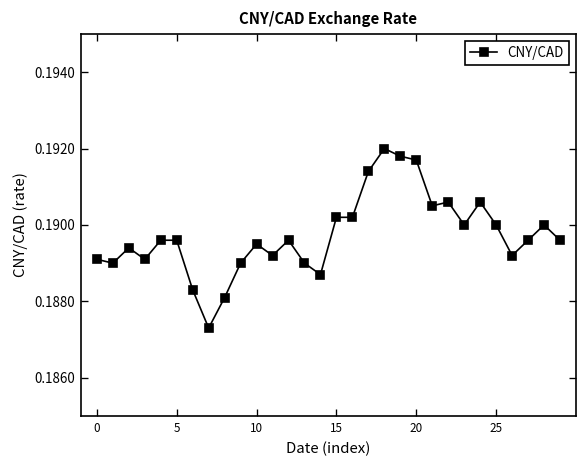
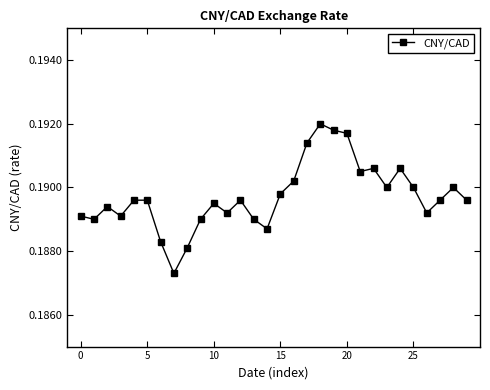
  {
    "0": 0.1891,
    "5": 0.1896,
    "10": 0.1895,
-   "15": 0.1902,
+   "15": 0.1898,
    "20": 0.1917,
    "25": 0.1900
  }
